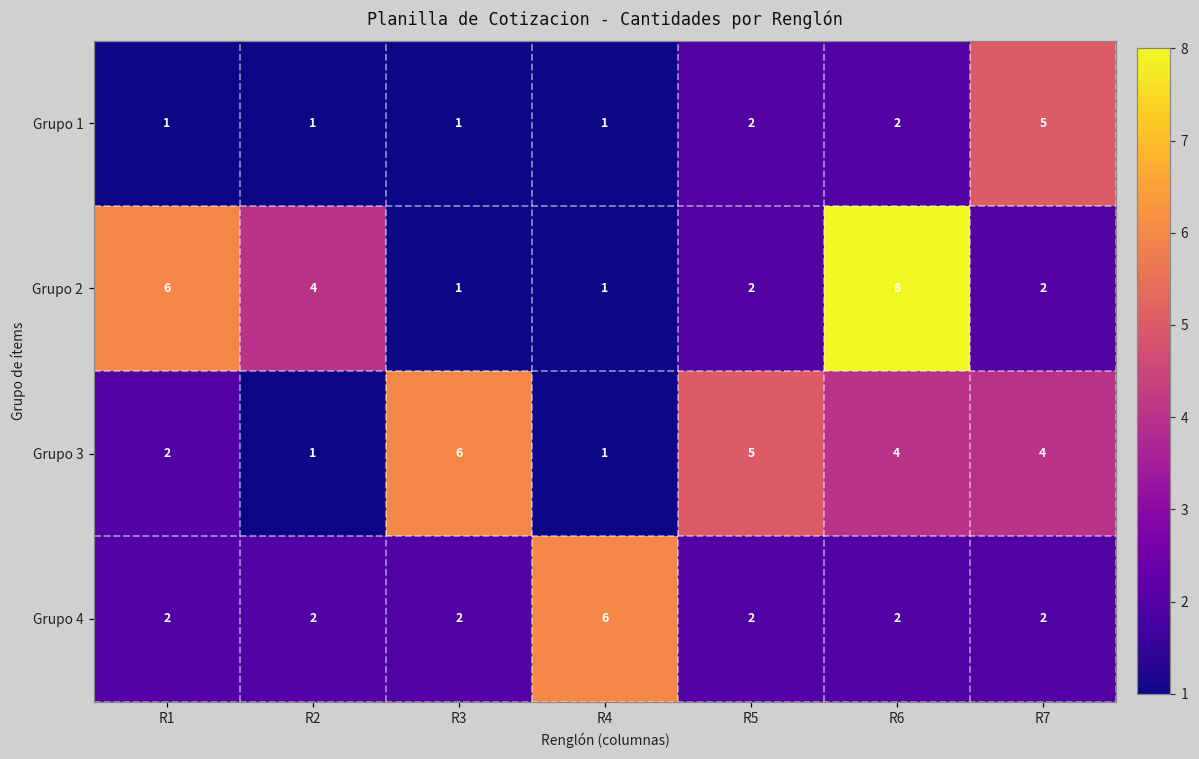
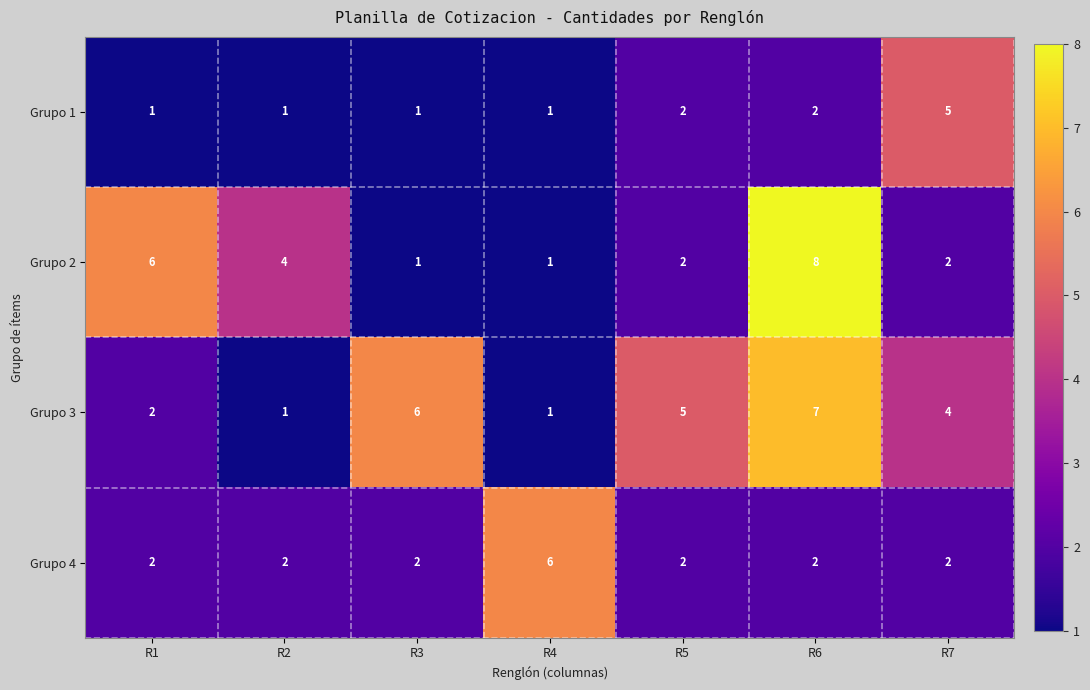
  {
    "Grupo 1": {
      "R1": 1,
      "R2": 1,
      "R3": 1,
      "R4": 1,
      "R5": 2,
      "R6": 2,
      "R7": 5
    },
    "Grupo 2": {
      "R1": 6,
      "R2": 4,
      "R3": 1,
      "R4": 1,
      "R5": 2,
      "R6": 8,
      "R7": 2
    },
    "Grupo 3": {
      "R1": 2,
      "R2": 1,
      "R3": 6,
      "R4": 1,
      "R5": 5,
-     "R6": 4,
+     "R6": 7,
      "R7": 4
    },
    "Grupo 4": {
      "R1": 2,
      "R2": 2,
      "R3": 2,
      "R4": 6,
      "R5": 2,
      "R6": 2,
      "R7": 2
    }
  }
